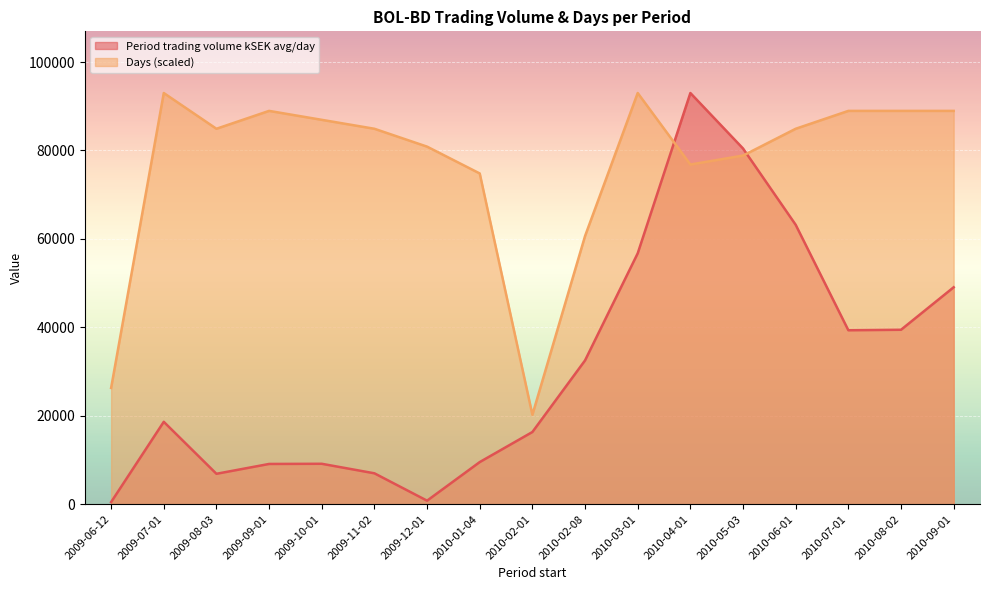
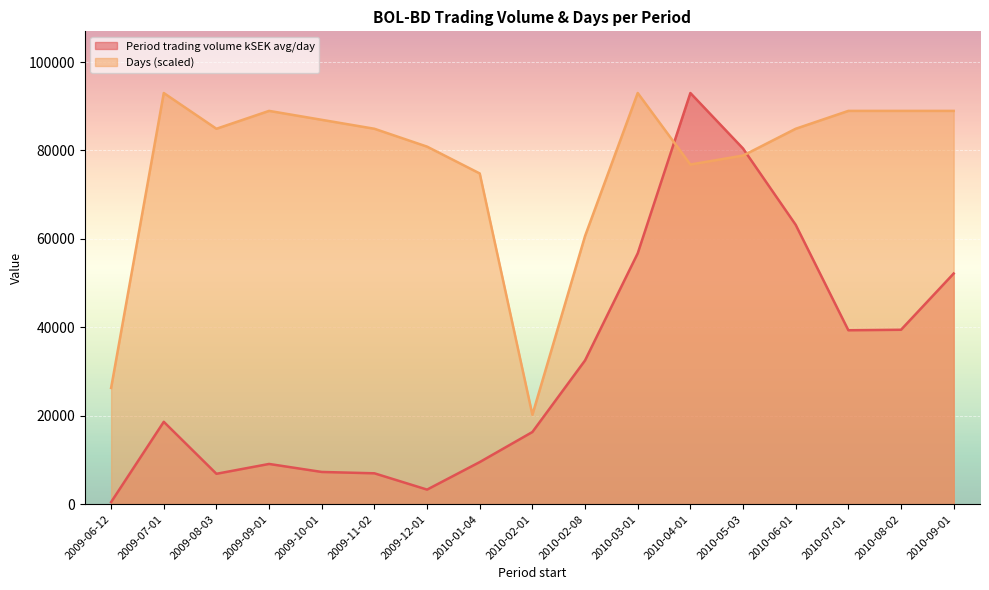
  {
    "Period trading volume kSEK avg/day": {
      "2009-06-12": 0,
      "2009-07-01": 19000,
      "2009-08-03": 7000,
      "2009-09-01": 9000,
-     "2009-10-01": 9000,
+     "2009-10-01": 7000,
      "2009-11-02": 7000,
-     "2009-12-01": 1000,
+     "2009-12-01": 3000,
      "2010-01-04": 10000,
      "2010-02-01": 16000,
      "2010-02-08": 33000,
      "2010-03-01": 57000,
      "2010-04-01": 93000,
      "2010-05-03": 80000,
      "2010-06-01": 63000,
      "2010-07-01": 39000,
      "2010-08-02": 39000,
-     "2010-09-01": 49000
+     "2010-09-01": 52000
    },
    "Days (scaled)": {
      "2009-06-12": 26000,
      "2009-07-01": 93000,
      "2009-08-03": 85000,
      "2009-09-01": 89000,
      "2009-10-01": 87000,
      "2009-11-02": 85000,
      "2009-12-01": 81000,
      "2010-01-04": 75000,
      "2010-02-01": 20000,
      "2010-02-08": 61000,
      "2010-03-01": 93000,
      "2010-04-01": 77000,
      "2010-05-03": 79000,
      "2010-06-01": 85000,
      "2010-07-01": 89000,
      "2010-08-02": 89000,
      "2010-09-01": 89000
    }
  }
